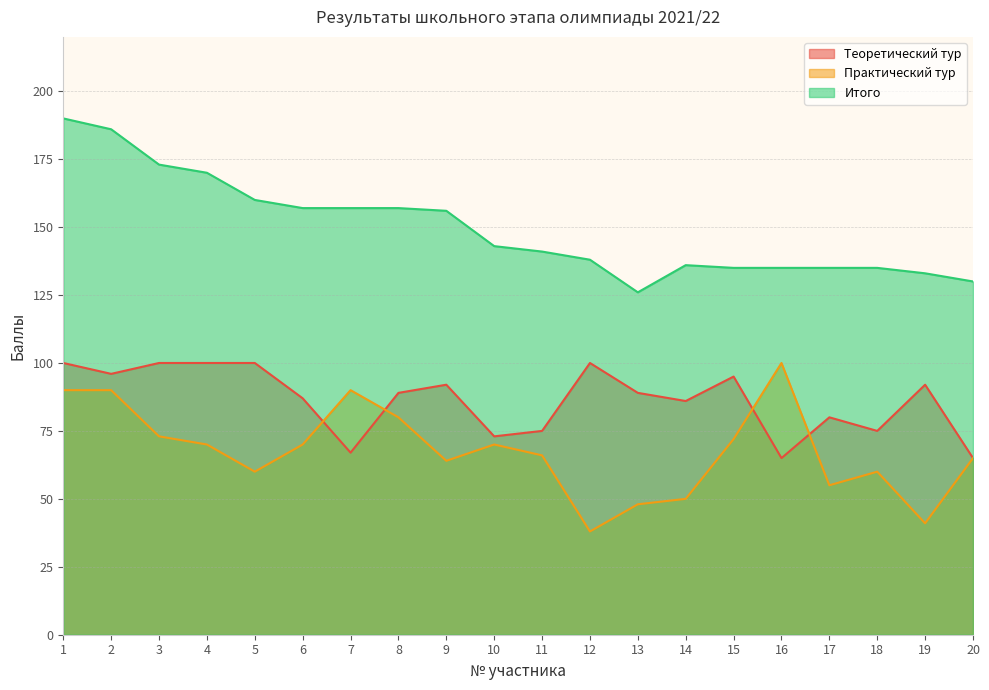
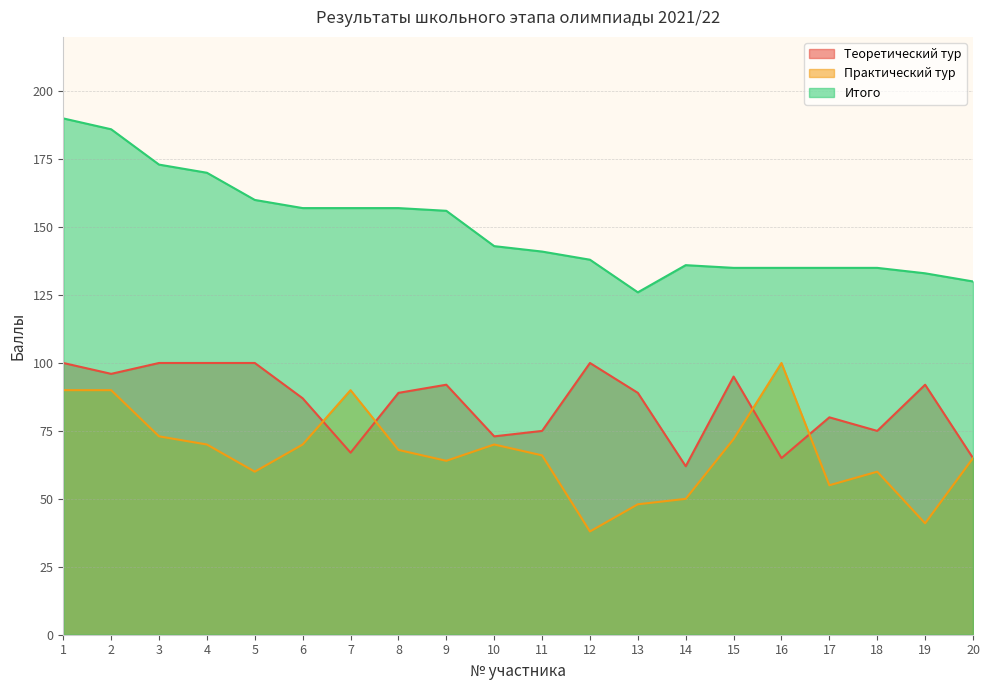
  {
    "Теоретический тур": {
      "1": 100,
      "2": 96,
      "3": 100,
      "4": 100,
      "5": 100,
      "6": 87,
      "7": 67,
      "8": 89,
      "9": 92,
      "10": 73,
      "11": 75,
      "12": 100,
      "13": 89,
-     "14": 86,
+     "14": 62,
      "15": 95,
      "16": 65,
      "17": 80,
      "18": 75,
      "19": 92
    },
    "Практический тур": {
      "1": 90,
      "2": 90,
      "3": 73,
      "4": 70,
      "5": 60,
      "6": 70,
      "7": 90,
-     "8": 80,
+     "8": 68,
      "9": 64,
      "10": 70,
      "11": 66,
      "12": 38,
      "13": 48,
      "14": 50,
      "15": 72,
      "16": 100,
      "17": 55,
      "18": 60,
      "19": 41
    },
    "Итого": {
      "1": 190,
      "2": 186,
      "3": 173,
      "4": 170,
      "5": 160,
      "6": 157,
      "7": 157,
      "8": 157,
      "9": 156,
      "10": 143,
      "11": 141,
      "12": 138,
      "13": 126,
      "14": 136,
      "15": 135,
      "16": 135,
      "17": 135,
      "18": 135,
      "19": 133,
      "20": 130
    }
  }
